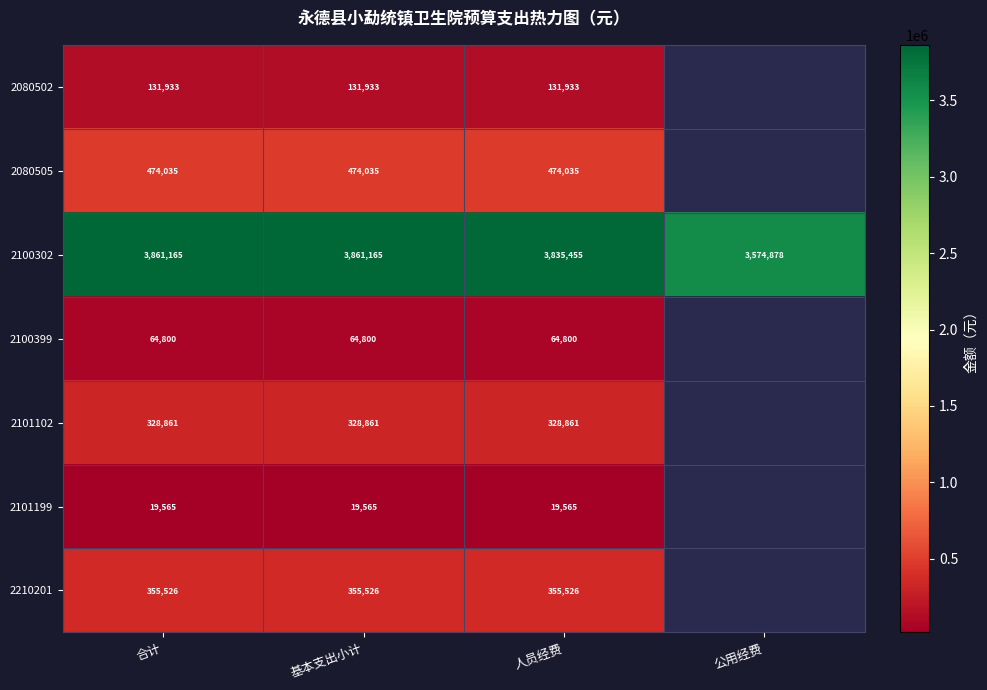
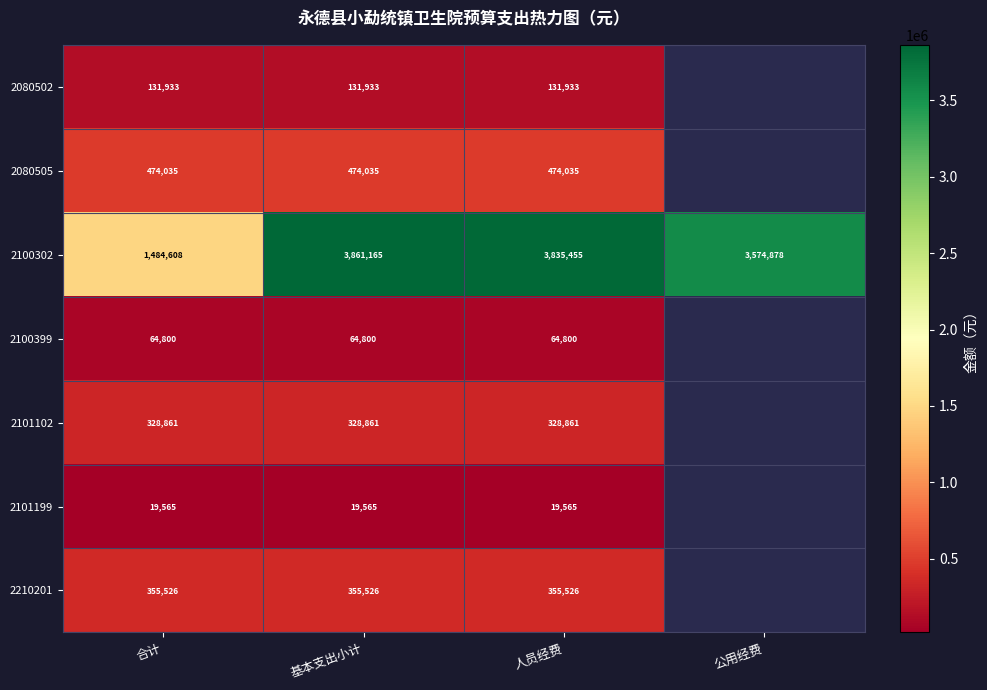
  {
    "2080502": {
      "合计": "131,933",
      "基本支出小计": "131,933",
      "人员经费": "131,933"
    },
    "2080505": {
      "合计": "474,035",
      "基本支出小计": "474,035",
      "人员经费": "474,035"
    },
    "2100302": {
-     "合计": "3,861,165",
+     "合计": "1,484,608",
      "基本支出小计": "3,861,165",
      "人员经费": "3,835,455",
      "公用经费": "3,574,878"
    },
    "2100399": {
      "合计": "64,800",
      "基本支出小计": "64,800",
      "人员经费": "64,800"
    },
    "2101102": {
      "合计": "328,861",
      "基本支出小计": "328,861",
      "人员经费": "328,861"
    },
    "2101199": {
      "合计": "19,565",
      "基本支出小计": "19,565",
      "人员经费": "19,565"
    },
    "2210201": {
      "合计": "355,526",
      "基本支出小计": "355,526",
      "人员经费": "355,526"
    }
  }
